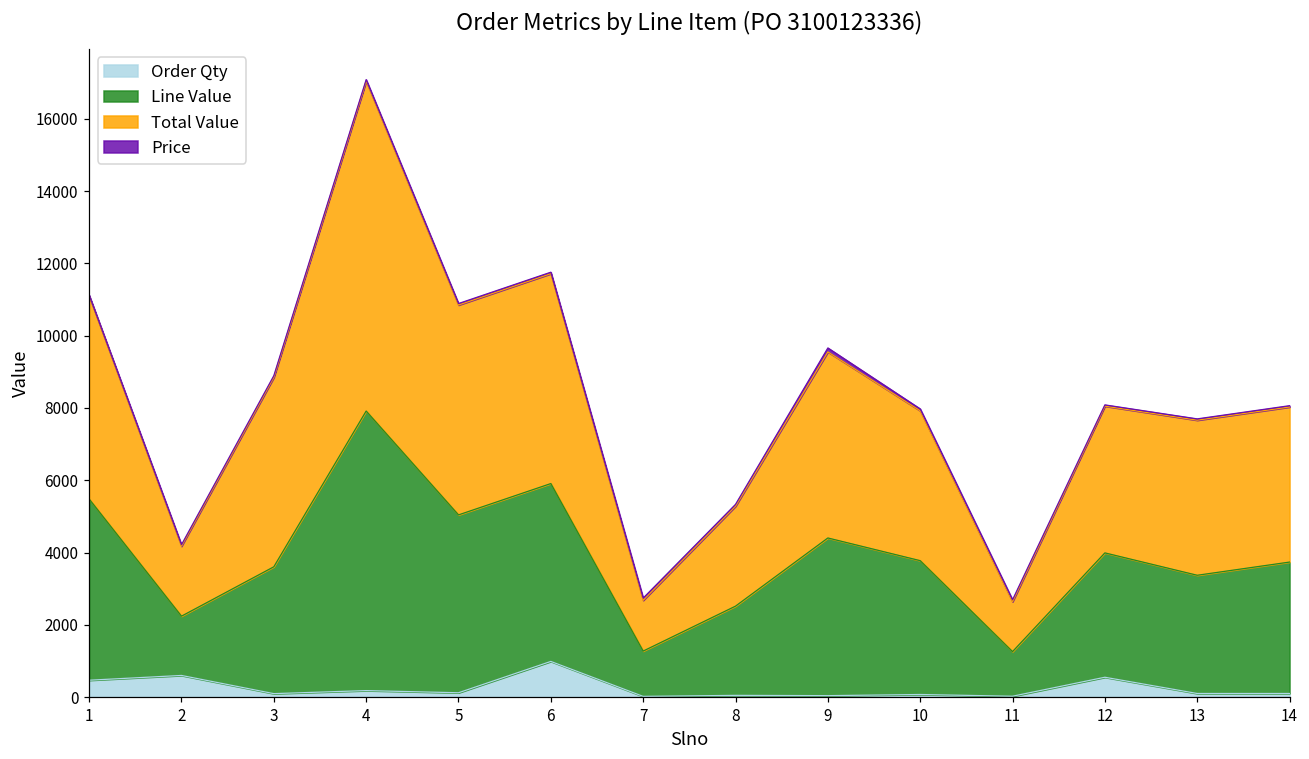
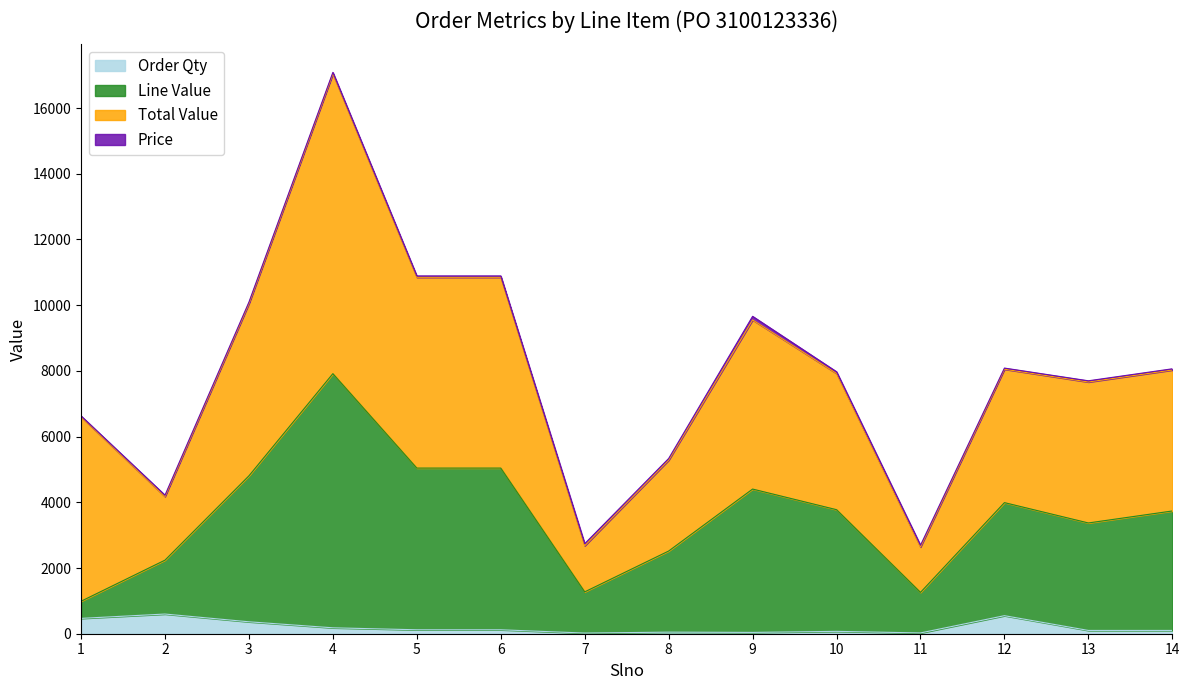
  {
    "Order Qty": {
      "1": 500,
      "2": 600,
-     "3": 100,
+     "3": 400,
      "4": 200,
      "5": 100,
-     "6": 1000,
+     "6": 100,
      "7": 0,
      "8": 0,
      "9": 0,
      "10": 100,
      "11": 0,
      "12": 500,
      "13": 100,
      "14": 100
    },
    "Line Value": {
-     "1": 5000,
+     "1": 500,
      "2": 1600,
-     "3": 3500,
+     "3": 4400,
      "4": 7700,
      "5": 4900,
      "6": 4900,
      "7": 1300,
      "8": 2500,
      "9": 4400,
      "10": 3700,
      "11": 1200,
      "12": 3400,
      "13": 3300,
      "14": 3600
    },
    "Total Value": {
      "9": 5100
    },
    "Price": {
      "9": 100
    }
  }
